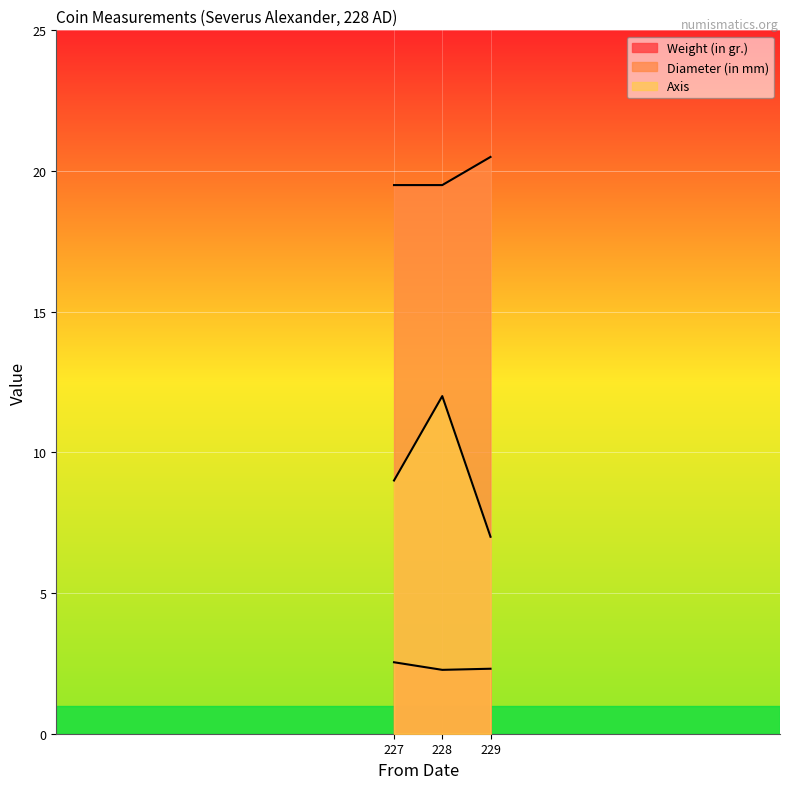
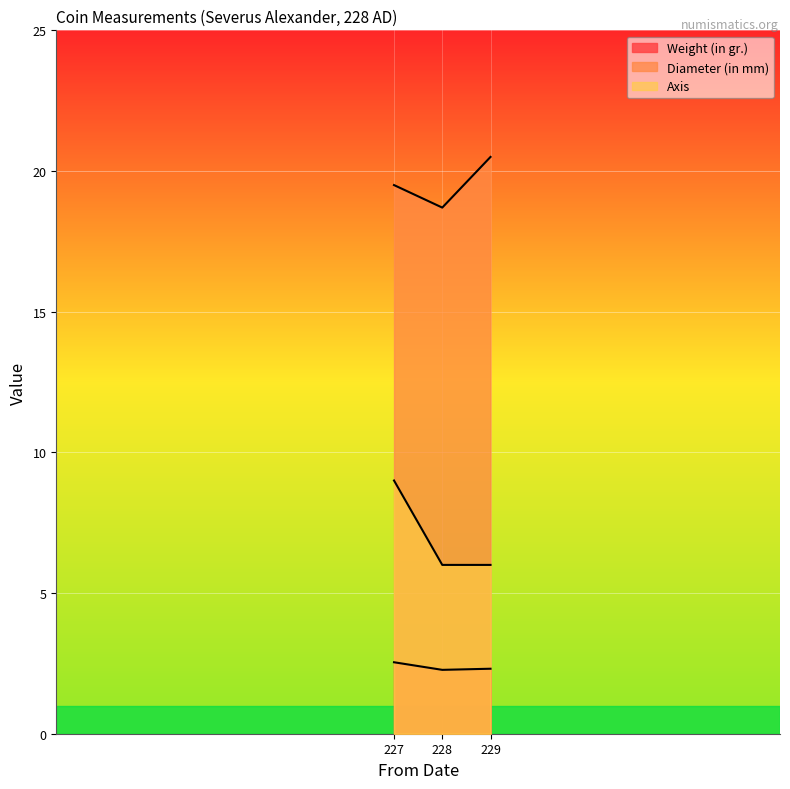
  {
    "Weight (in gr.)": {
      "227": 2.5,
      "228": 2.3,
      "229": 2.3
    },
    "Diameter (in mm)": {
      "227": 19.5,
-     "228": 19.5,
+     "228": 18.7,
      "229": 20.5
    },
    "Axis": {
      "227": 9,
-     "228": 12,
-     "229": 7
+     "228": 6,
+     "229": 6
    }
  }
